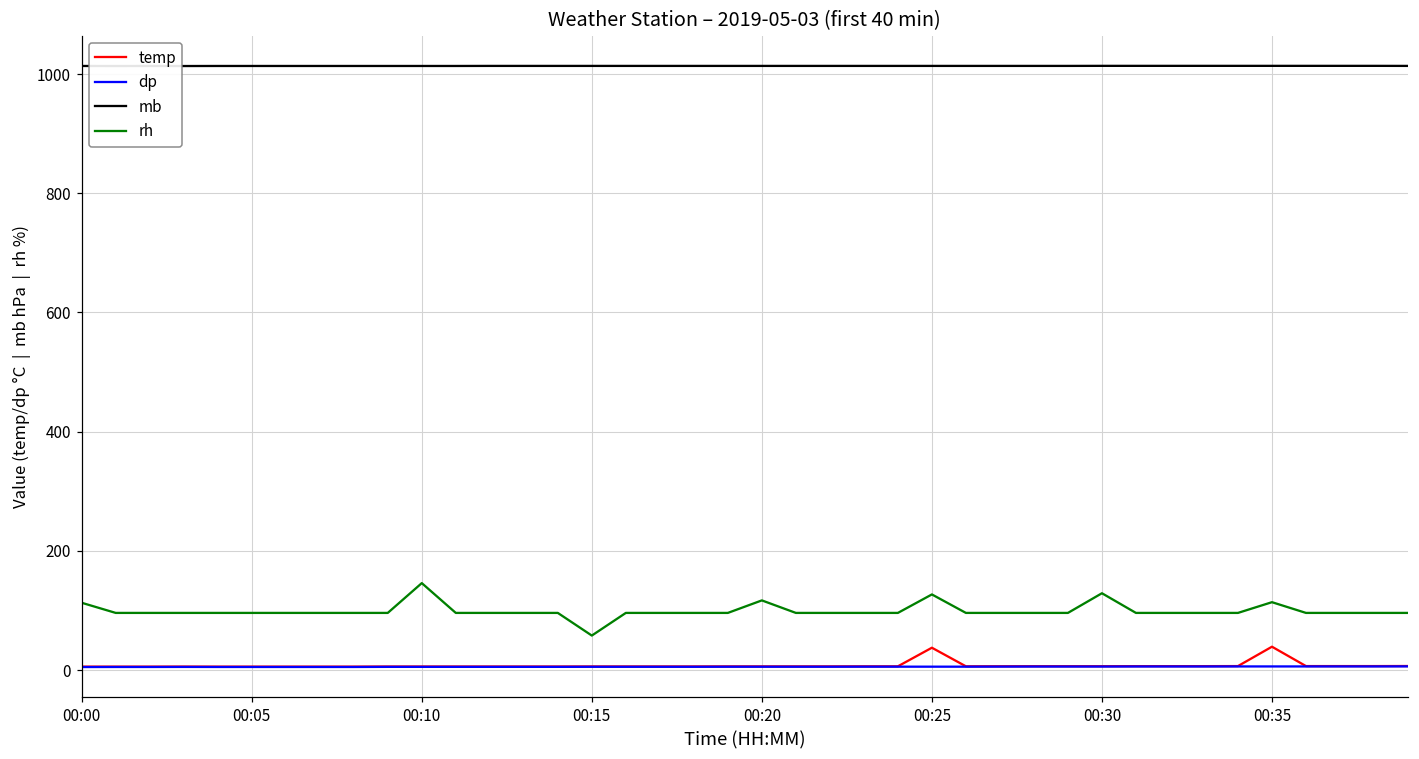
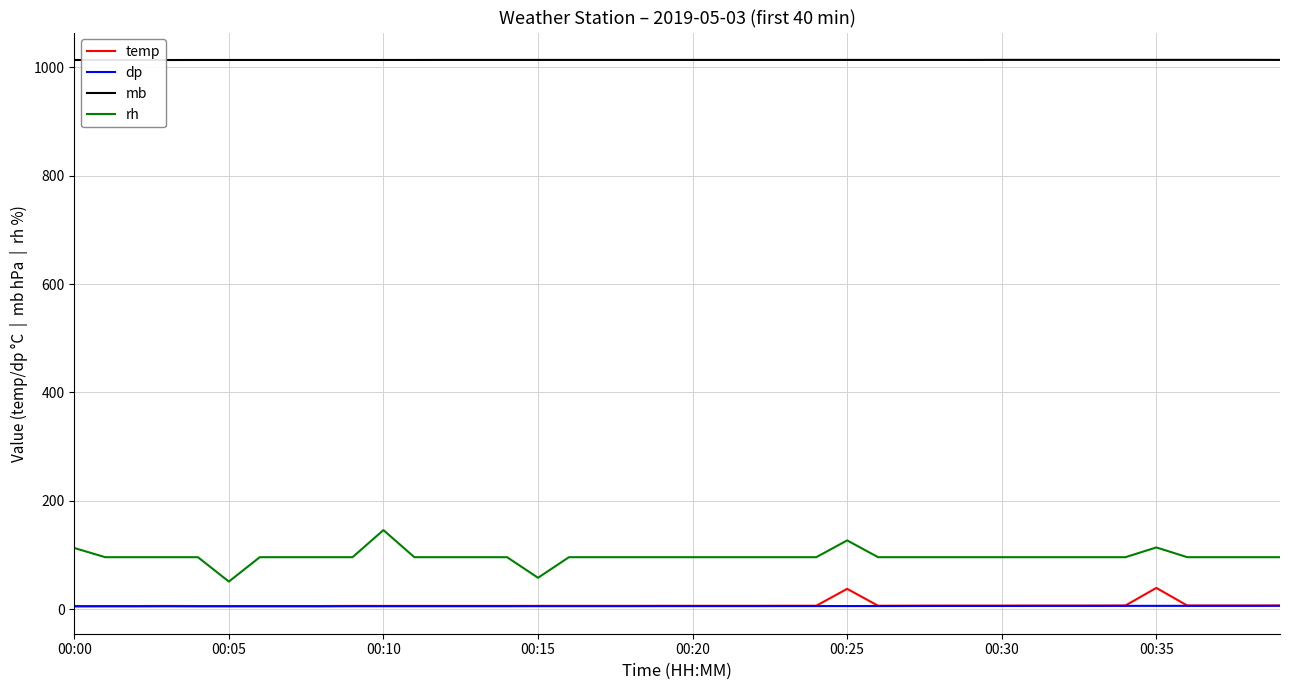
  {
    "temp": {
      "00:25": 40,
      "00:35": 40
    },
    "dp": {
      "00:25": 10,
      "00:35": 10
    },
    "mb": {
      "00:00": 1010,
      "00:05": 1010,
      "00:10": 1010,
      "00:15": 1010,
      "00:20": 1010,
      "00:25": 1010,
      "00:30": 1010,
      "00:35": 1010
    },
    "rh": {
      "00:00": 110,
-     "00:05": 100,
+     "00:05": 50,
      "00:10": 150,
      "00:15": 60,
-     "00:20": 120,
+     "00:20": 100,
      "00:25": 130,
-     "00:30": 130,
+     "00:30": 100,
      "00:35": 110
    }
  }
